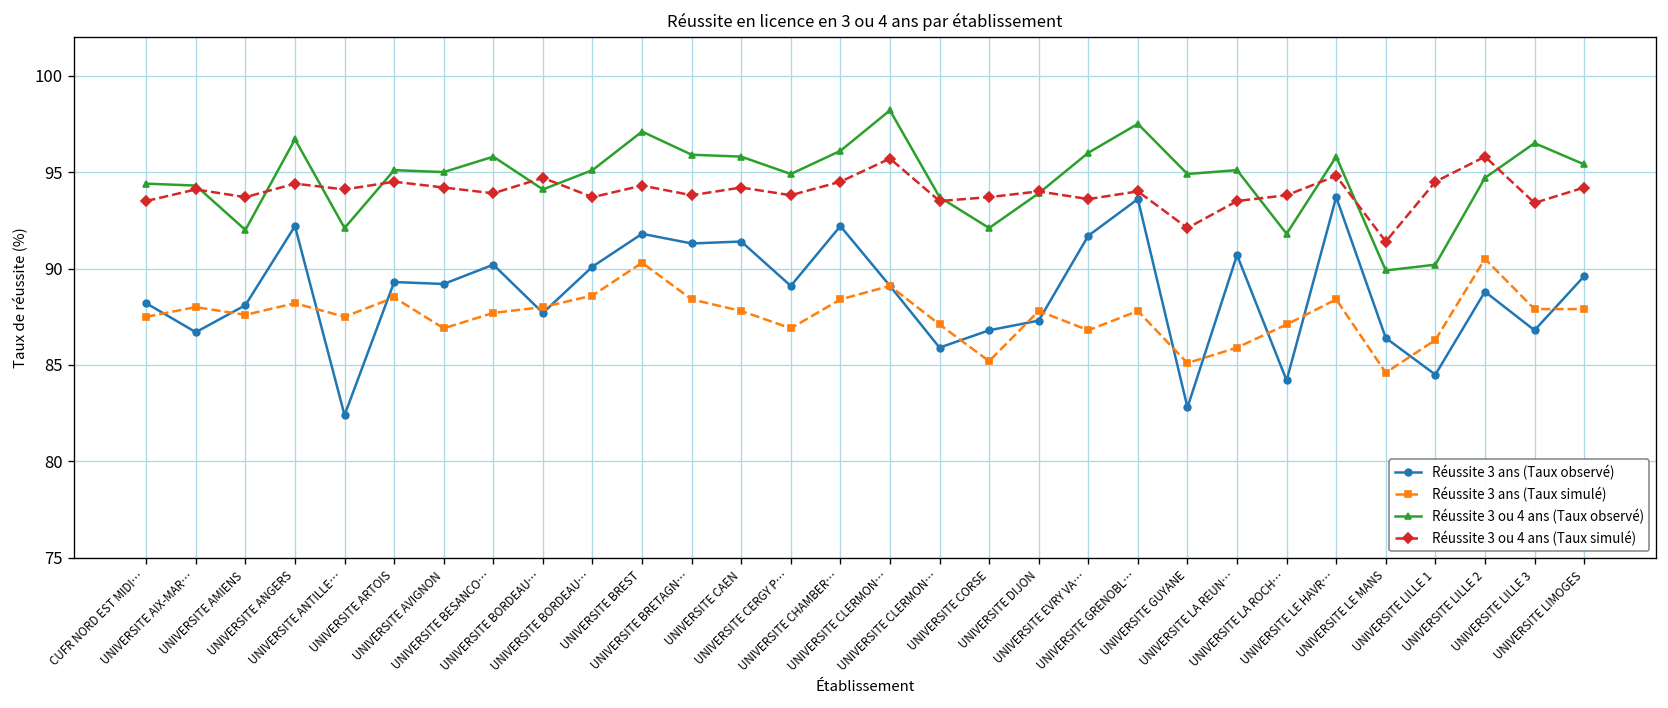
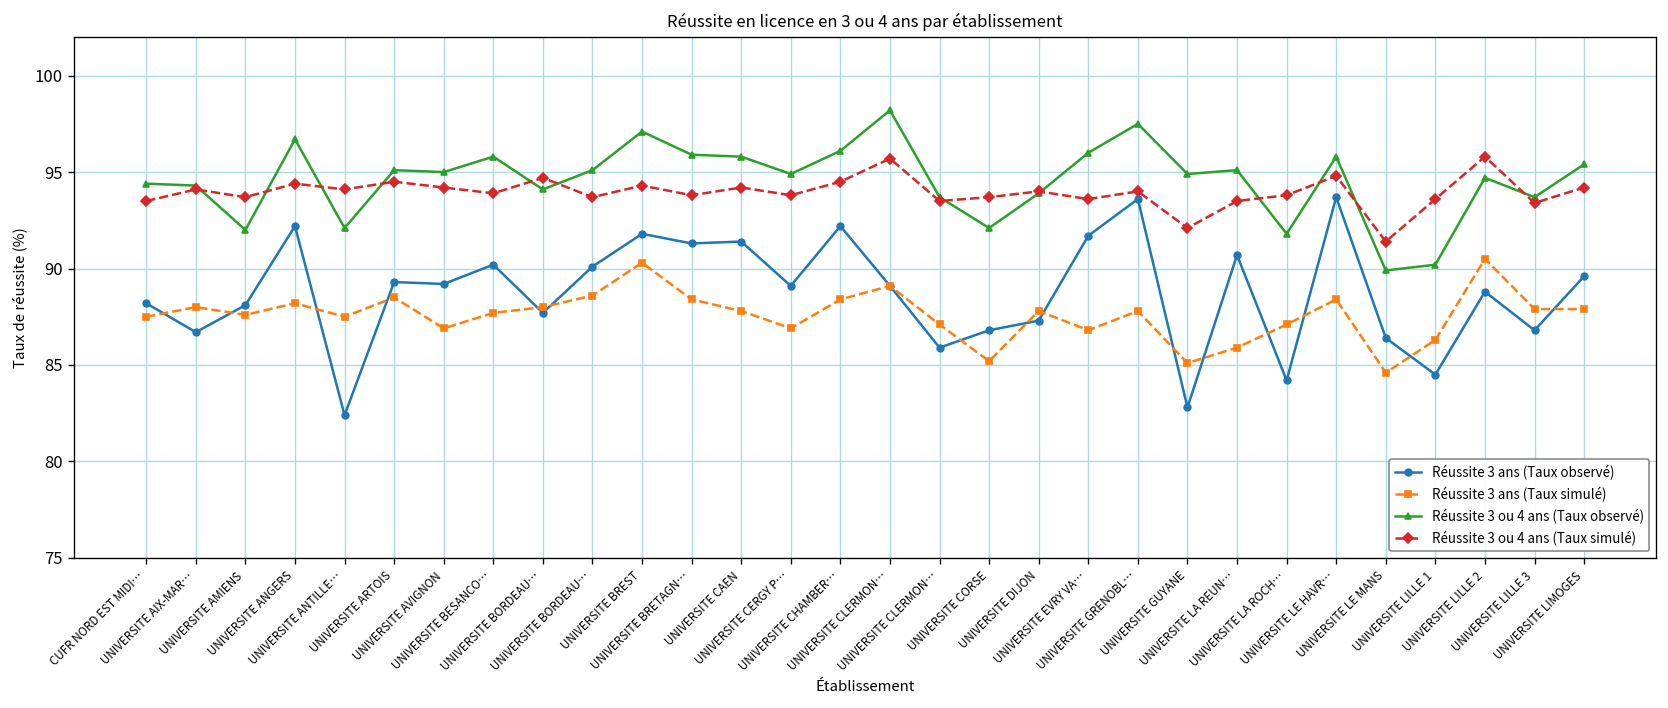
  {
    "Réussite 3 ans (Taux observé)": {
      "CUFR NORD EST MIDI…": 88.2,
      "UNIVERSITE AIX-MAR…": 86.7,
      "UNIVERSITE AMIENS": 88.1,
      "UNIVERSITE ANGERS": 92.2,
      "UNIVERSITE ANTILLE…": 82.4,
      "UNIVERSITE ARTOIS": 89.3,
      "UNIVERSITE AVIGNON": 89.2,
      "UNIVERSITE BESANCO…": 90.2,
      "UNIVERSITE BREST": 91.8,
      "UNIVERSITE BRETAGN…": 91.3,
      "UNIVERSITE CAEN": 91.4,
      "UNIVERSITE CERGY P…": 89.1,
      "UNIVERSITE CHAMBER…": 92.2,
      "UNIVERSITE CORSE": 86.8,
      "UNIVERSITE DIJON": 87.3,
      "UNIVERSITE EVRY VA…": 91.7,
      "UNIVERSITE GRENOBL…": 93.6,
      "UNIVERSITE GUYANE": 82.8,
      "UNIVERSITE LA REUN…": 90.7,
      "UNIVERSITE LA ROCH…": 84.2,
      "UNIVERSITE LE HAVR…": 93.7,
      "UNIVERSITE LE MANS": 86.4,
      "UNIVERSITE LILLE 1": 84.5,
      "UNIVERSITE LILLE 2": 88.8,
      "UNIVERSITE LILLE 3": 86.8,
      "UNIVERSITE LIMOGES": 89.6
    },
    "Réussite 3 ans (Taux simulé)": {
      "CUFR NORD EST MIDI…": 87.5,
      "UNIVERSITE AIX-MAR…": 88.0,
      "UNIVERSITE AMIENS": 87.6,
      "UNIVERSITE ANGERS": 88.2,
      "UNIVERSITE ANTILLE…": 87.5,
      "UNIVERSITE ARTOIS": 88.5,
      "UNIVERSITE AVIGNON": 86.9,
      "UNIVERSITE BESANCO…": 87.7,
      "UNIVERSITE BREST": 90.3,
      "UNIVERSITE BRETAGN…": 88.4,
      "UNIVERSITE CAEN": 87.8,
      "UNIVERSITE CERGY P…": 86.9,
      "UNIVERSITE CHAMBER…": 88.4,
      "UNIVERSITE CORSE": 85.2,
      "UNIVERSITE DIJON": 87.8,
      "UNIVERSITE EVRY VA…": 86.8,
      "UNIVERSITE GRENOBL…": 87.8,
      "UNIVERSITE GUYANE": 85.1,
      "UNIVERSITE LA REUN…": 85.9,
      "UNIVERSITE LA ROCH…": 87.1,
      "UNIVERSITE LE HAVR…": 88.4,
      "UNIVERSITE LE MANS": 84.6,
      "UNIVERSITE LILLE 1": 86.3,
      "UNIVERSITE LILLE 2": 90.5,
      "UNIVERSITE LILLE 3": 87.9,
      "UNIVERSITE LIMOGES": 87.9
    },
    "Réussite 3 ou 4 ans (Taux observé)": {
      "CUFR NORD EST MIDI…": 94.4,
      "UNIVERSITE AIX-MAR…": 94.3,
      "UNIVERSITE AMIENS": 92.0,
      "UNIVERSITE ANGERS": 96.7,
      "UNIVERSITE ANTILLE…": 92.1,
      "UNIVERSITE ARTOIS": 95.1,
      "UNIVERSITE AVIGNON": 95.0,
      "UNIVERSITE BESANCO…": 95.8,
      "UNIVERSITE BREST": 97.1,
      "UNIVERSITE BRETAGN…": 95.9,
      "UNIVERSITE CAEN": 95.8,
      "UNIVERSITE CERGY P…": 94.9,
      "UNIVERSITE CHAMBER…": 96.1,
      "UNIVERSITE CORSE": 92.1,
      "UNIVERSITE EVRY VA…": 96.0,
      "UNIVERSITE GRENOBL…": 97.5,
      "UNIVERSITE GUYANE": 94.9,
      "UNIVERSITE LA REUN…": 95.1,
      "UNIVERSITE LA ROCH…": 91.8,
      "UNIVERSITE LE HAVR…": 95.8,
      "UNIVERSITE LE MANS": 89.9,
      "UNIVERSITE LILLE 1": 90.2,
      "UNIVERSITE LILLE 2": 94.7,
-     "UNIVERSITE LILLE 3": 96.5,
+     "UNIVERSITE LILLE 3": 93.7,
      "UNIVERSITE LIMOGES": 95.4
    },
    "Réussite 3 ou 4 ans (Taux simulé)": {
      "CUFR NORD EST MIDI…": 93.5,
      "UNIVERSITE AIX-MAR…": 94.1,
      "UNIVERSITE AMIENS": 93.7,
      "UNIVERSITE ANGERS": 94.4,
      "UNIVERSITE ANTILLE…": 94.1,
      "UNIVERSITE ARTOIS": 94.5,
      "UNIVERSITE AVIGNON": 94.2,
      "UNIVERSITE BESANCO…": 93.9,
      "UNIVERSITE BREST": 94.3,
      "UNIVERSITE BRETAGN…": 93.8,
      "UNIVERSITE CAEN": 94.2,
      "UNIVERSITE CERGY P…": 93.8,
      "UNIVERSITE CHAMBER…": 94.5,
      "UNIVERSITE CORSE": 93.7,
      "UNIVERSITE EVRY VA…": 93.6,
      "UNIVERSITE GRENOBL…": 94.0,
      "UNIVERSITE GUYANE": 92.1,
      "UNIVERSITE LA REUN…": 93.5,
      "UNIVERSITE LA ROCH…": 93.8,
      "UNIVERSITE LE HAVR…": 94.8,
      "UNIVERSITE LE MANS": 91.4,
-     "UNIVERSITE LILLE 1": 94.5,
+     "UNIVERSITE LILLE 1": 93.6,
      "UNIVERSITE LILLE 2": 95.8,
      "UNIVERSITE LILLE 3": 93.4,
      "UNIVERSITE LIMOGES": 94.2
    }
  }
